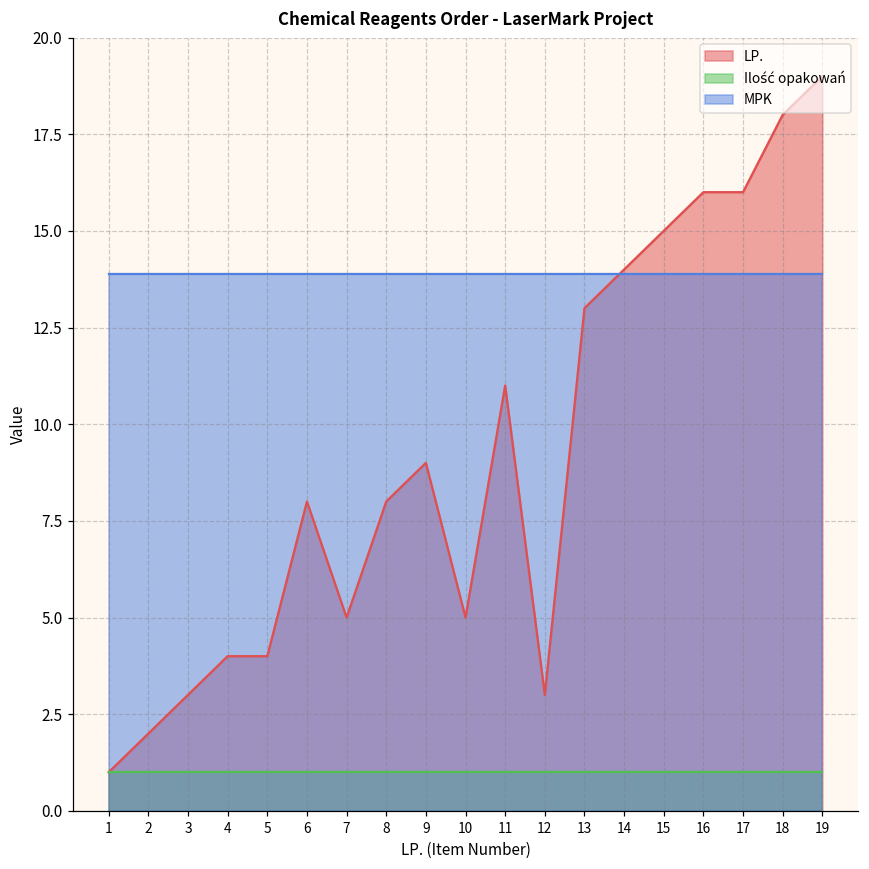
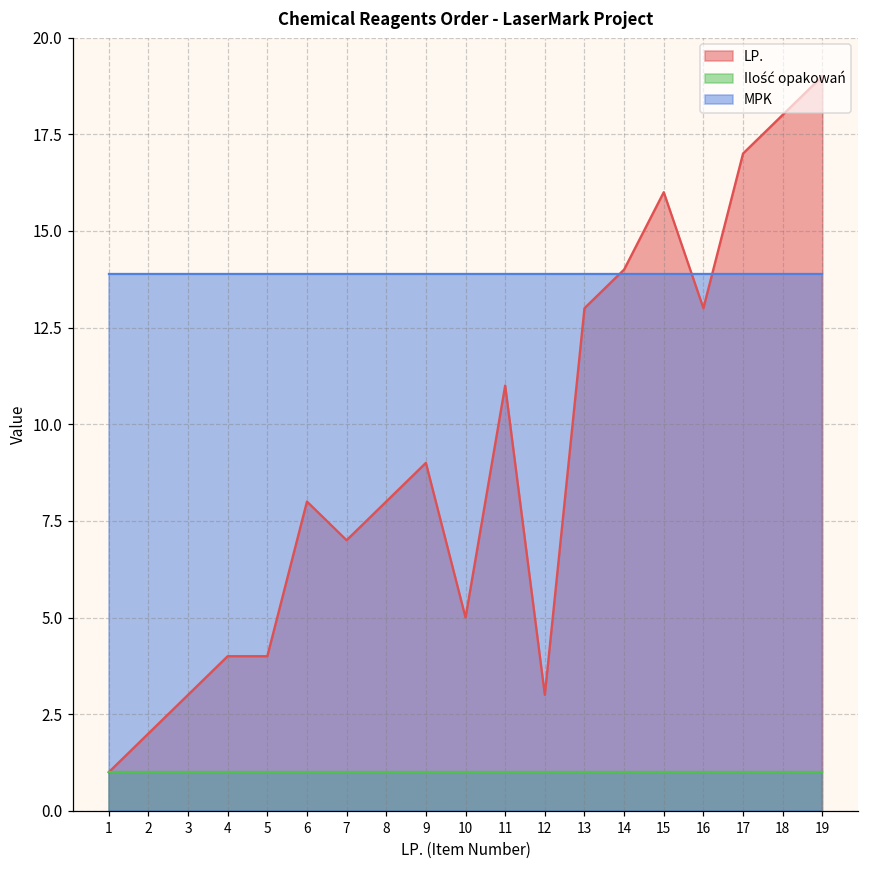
  {
    "LP.": {
      "2": 2,
      "3": 3,
      "4": 4,
      "5": 4,
      "6": 8,
-     "7": 5,
+     "7": 7,
      "8": 8,
      "9": 9,
      "10": 5,
      "11": 11,
      "12": 3,
      "13": 13,
      "14": 14,
-     "15": 15,
-     "16": 16,
-     "17": 16,
+     "15": 16,
+     "16": 13,
+     "17": 17,
      "18": 18
    },
    "Ilość opakowań": {
      "2": 1,
      "3": 1,
      "4": 1,
      "5": 1,
      "6": 1,
      "7": 1,
      "8": 1,
      "9": 1,
      "10": 1,
      "11": 1,
      "12": 1,
      "13": 1,
      "14": 1,
      "15": 1,
      "16": 1,
      "17": 1,
      "18": 1,
      "19": 1
    },
    "MPK": {
      "1": 13.9,
      "2": 13.9,
      "3": 13.9,
      "4": 13.9,
      "5": 13.9,
      "6": 13.9,
      "7": 13.9,
      "8": 13.9,
      "9": 13.9,
      "10": 13.9,
      "11": 13.9,
      "12": 13.9,
      "13": 13.9,
      "14": 13.9,
      "15": 13.9,
      "16": 13.9,
      "17": 13.9,
      "18": 13.9,
      "19": 13.9
    }
  }
